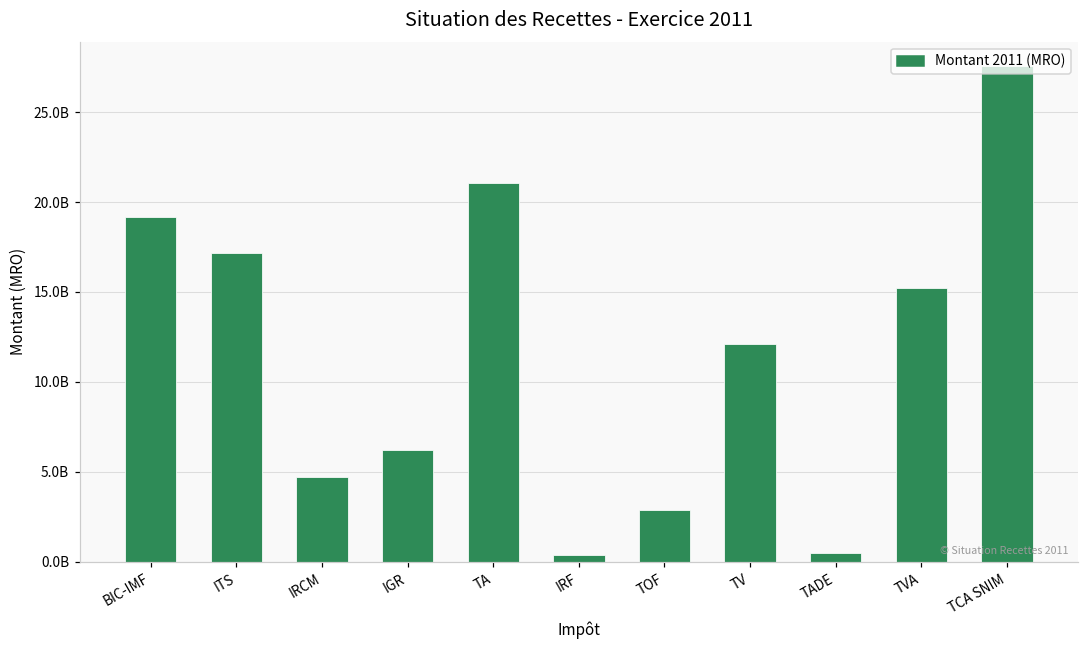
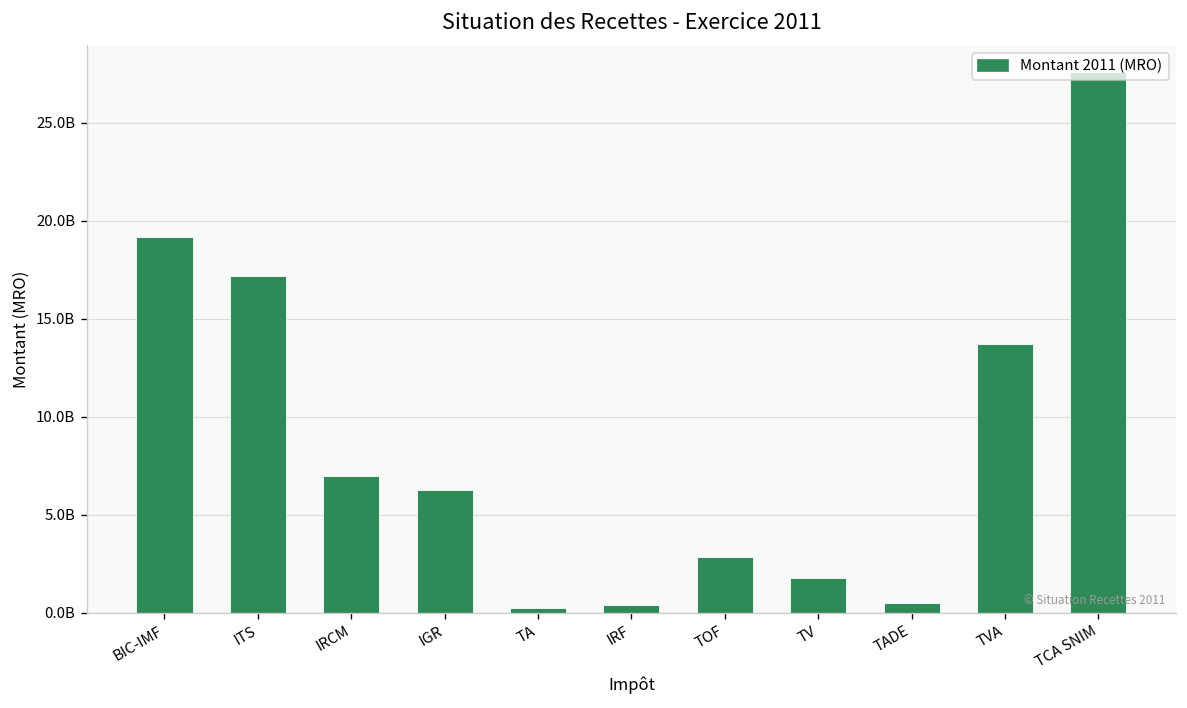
  {
    "BIC-IMF": 19200000000,
    "ITS": 17100000000,
-   "IRCM": 4700000000,
+   "IRCM": 7000000000,
    "IGR": 6200000000,
-   "TA": 21100000000,
+   "TA": 200000000,
    "IRF": 400000000,
    "TOF": 2800000000,
-   "TV": 12100000000,
+   "TV": 1800000000,
    "TADE": 500000000,
-   "TVA": 15200000000
+   "TVA": 13700000000
  }
